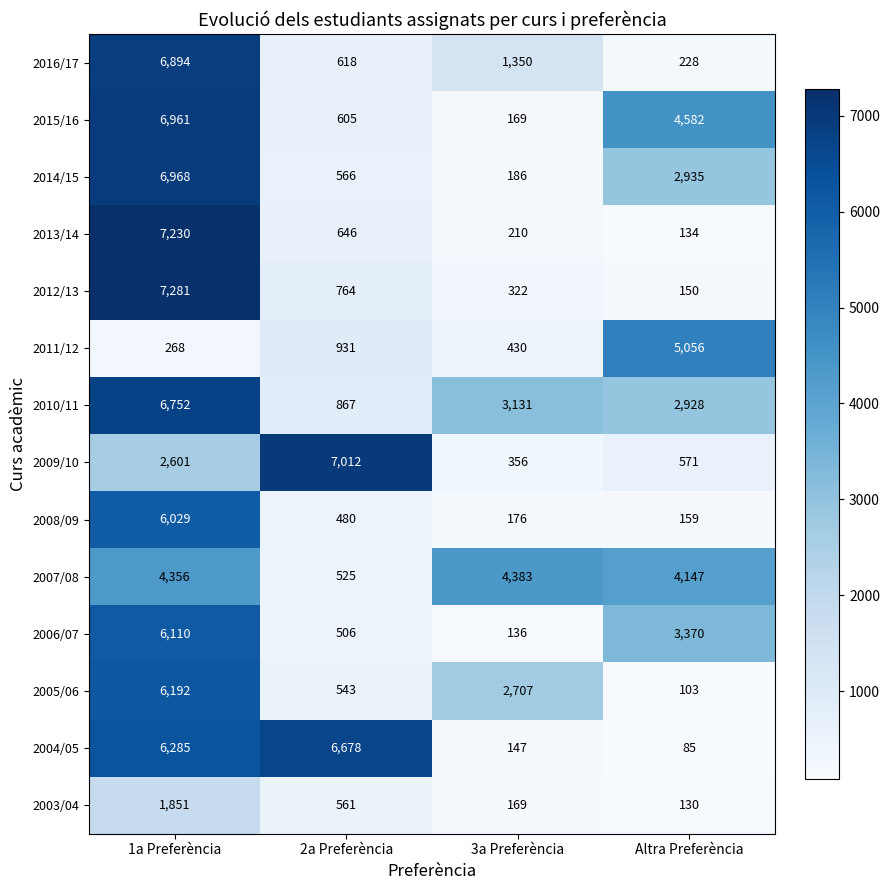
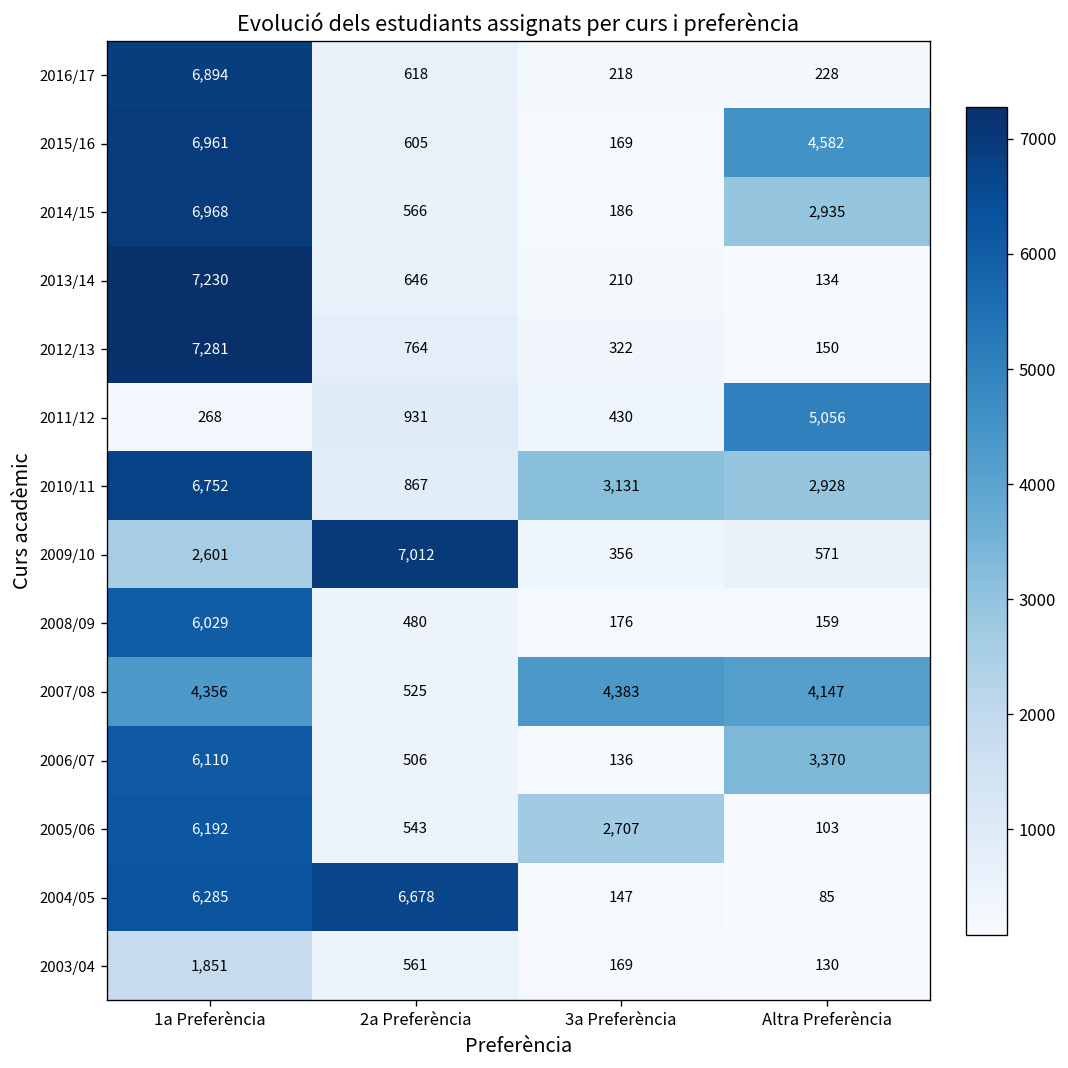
  {
    "2016/17": {
      "1a Preferència": "6,894",
      "2a Preferència": "618",
-     "3a Preferència": "1,350",
+     "3a Preferència": "218",
      "Altra Preferència": "228"
    },
    "2015/16": {
      "1a Preferència": "6,961",
      "2a Preferència": "605",
      "3a Preferència": "169",
      "Altra Preferència": "4,582"
    },
    "2014/15": {
      "1a Preferència": "6,968",
      "2a Preferència": "566",
      "3a Preferència": "186",
      "Altra Preferència": "2,935"
    },
    "2013/14": {
      "1a Preferència": "7,230",
      "2a Preferència": "646",
      "3a Preferència": "210",
      "Altra Preferència": "134"
    },
    "2012/13": {
      "1a Preferència": "7,281",
      "2a Preferència": "764",
      "3a Preferència": "322",
      "Altra Preferència": "150"
    },
    "2011/12": {
      "1a Preferència": "268",
      "2a Preferència": "931",
      "3a Preferència": "430",
      "Altra Preferència": "5,056"
    },
    "2010/11": {
      "1a Preferència": "6,752",
      "2a Preferència": "867",
      "3a Preferència": "3,131",
      "Altra Preferència": "2,928"
    },
    "2009/10": {
      "1a Preferència": "2,601",
      "2a Preferència": "7,012",
      "3a Preferència": "356",
      "Altra Preferència": "571"
    },
    "2008/09": {
      "1a Preferència": "6,029",
      "2a Preferència": "480",
      "3a Preferència": "176",
      "Altra Preferència": "159"
    },
    "2007/08": {
      "1a Preferència": "4,356",
      "2a Preferència": "525",
      "3a Preferència": "4,383",
      "Altra Preferència": "4,147"
    },
    "2006/07": {
      "1a Preferència": "6,110",
      "2a Preferència": "506",
      "3a Preferència": "136",
      "Altra Preferència": "3,370"
    },
    "2005/06": {
      "1a Preferència": "6,192",
      "2a Preferència": "543",
      "3a Preferència": "2,707",
      "Altra Preferència": "103"
    },
    "2004/05": {
      "1a Preferència": "6,285",
      "2a Preferència": "6,678",
      "3a Preferència": "147",
      "Altra Preferència": "85"
    },
    "2003/04": {
      "1a Preferència": "1,851",
      "2a Preferència": "561",
      "3a Preferència": "169",
      "Altra Preferència": "130"
    }
  }
